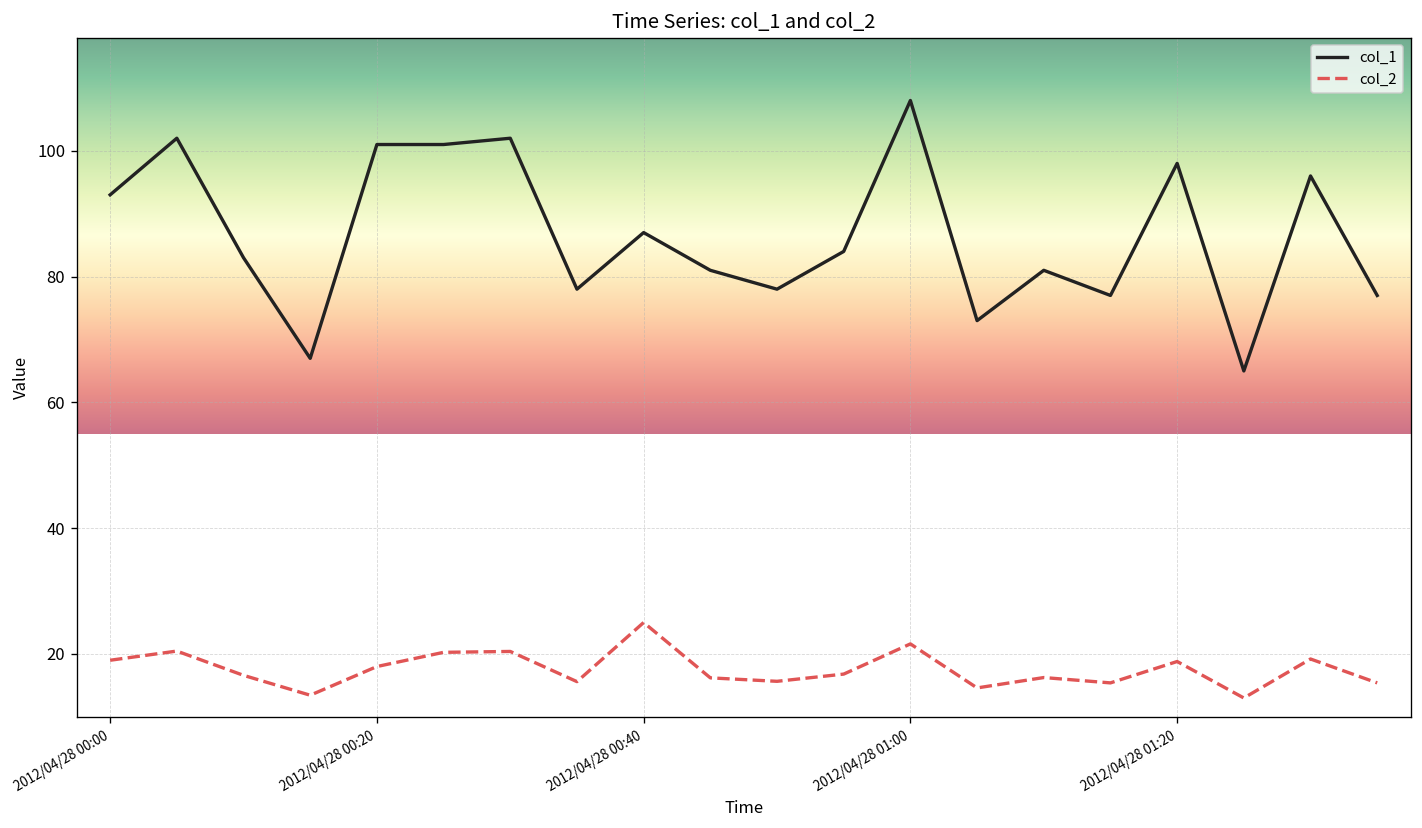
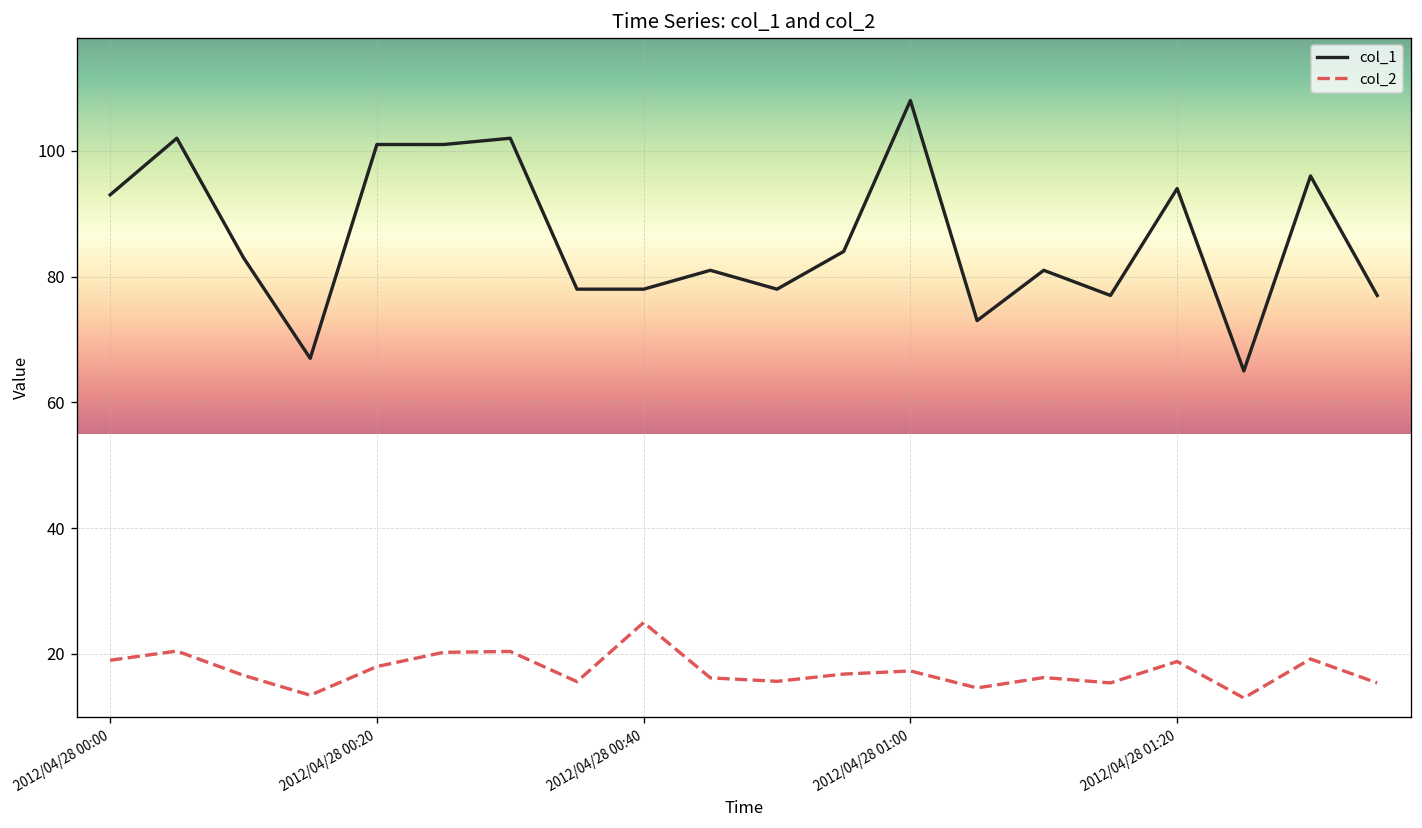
  {
    "col_1": {
      "2012/04/28 00:00": 93,
      "2012/04/28 00:20": 101,
-     "2012/04/28 00:40": 87,
+     "2012/04/28 00:40": 78,
      "2012/04/28 01:00": 108,
-     "2012/04/28 01:20": 98
+     "2012/04/28 01:20": 94
    },
    "col_2": {
      "2012/04/28 00:00": 19,
      "2012/04/28 00:20": 18,
      "2012/04/28 00:40": 25,
-     "2012/04/28 01:00": 22,
+     "2012/04/28 01:00": 17,
      "2012/04/28 01:20": 19
    }
  }
